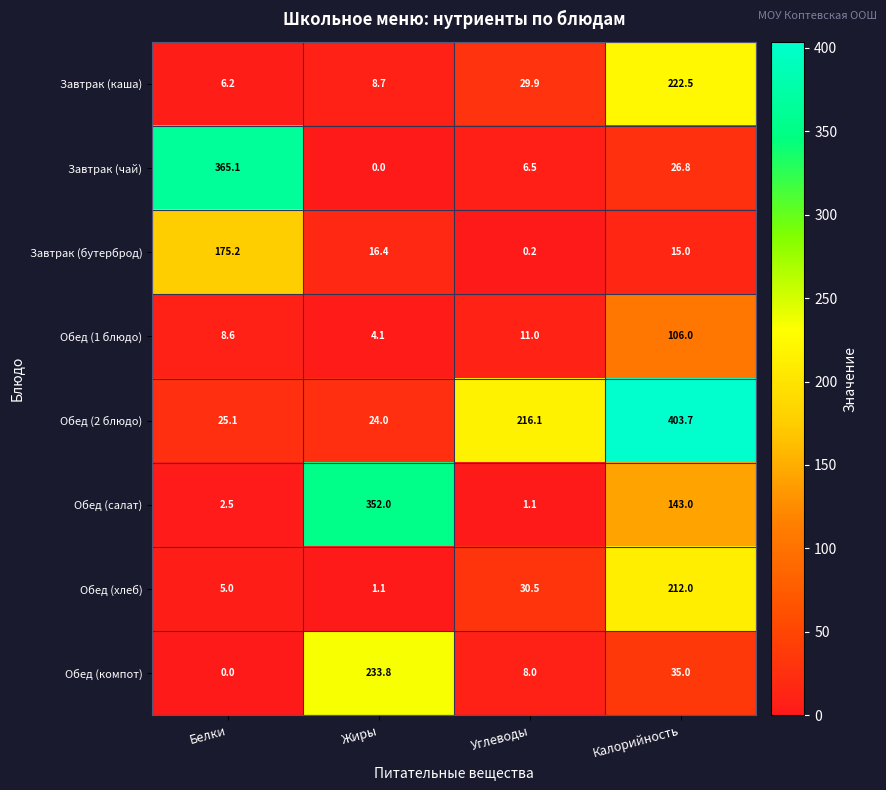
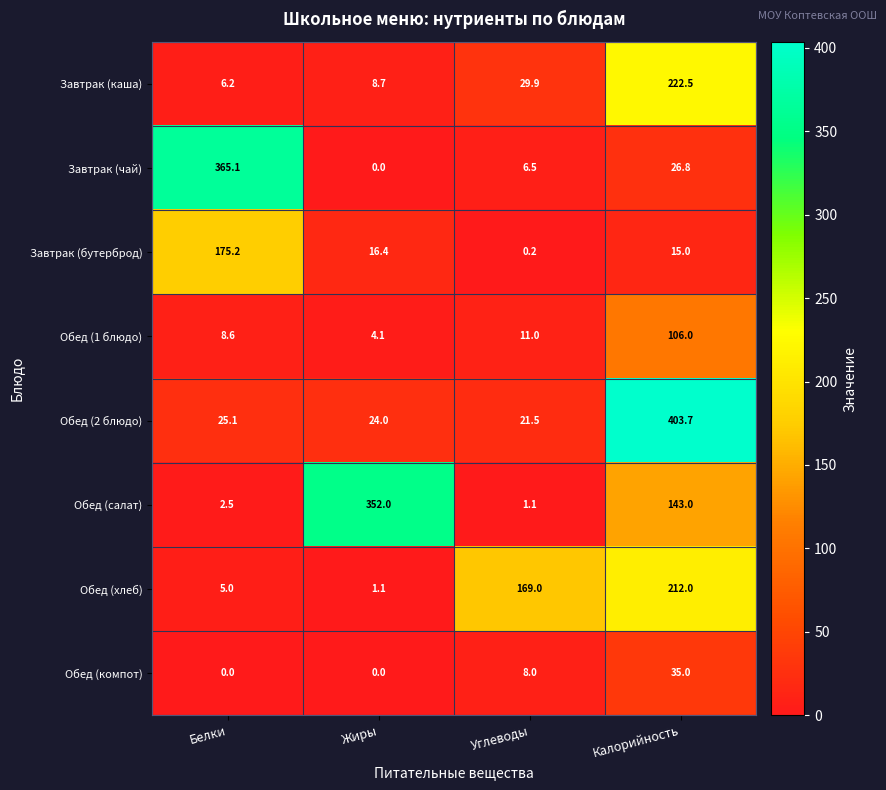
  {
    "Завтрак (каша)": {
      "Белки": 6.2,
      "Жиры": 8.7,
      "Углеводы": 29.9,
      "Калорийность": 222.5
    },
    "Завтрак (чай)": {
      "Белки": 365.1,
      "Жиры": 0.0,
      "Углеводы": 6.5,
      "Калорийность": 26.8
    },
    "Завтрак (бутерброд)": {
      "Белки": 175.2,
      "Жиры": 16.4,
      "Углеводы": 0.2,
      "Калорийность": 15.0
    },
    "Обед (1 блюдо)": {
      "Белки": 8.6,
      "Жиры": 4.1,
      "Углеводы": 11.0,
      "Калорийность": 106.0
    },
    "Обед (2 блюдо)": {
      "Белки": 25.1,
      "Жиры": 24.0,
-     "Углеводы": 216.1,
+     "Углеводы": 21.5,
      "Калорийность": 403.7
    },
    "Обед (салат)": {
      "Белки": 2.5,
      "Жиры": 352.0,
      "Углеводы": 1.1,
      "Калорийность": 143.0
    },
    "Обед (хлеб)": {
      "Белки": 5.0,
      "Жиры": 1.1,
-     "Углеводы": 30.5,
+     "Углеводы": 169.0,
      "Калорийность": 212.0
    },
    "Обед (компот)": {
      "Белки": 0.0,
-     "Жиры": 233.8,
+     "Жиры": 0.0,
      "Углеводы": 8.0,
      "Калорийность": 35.0
    }
  }
